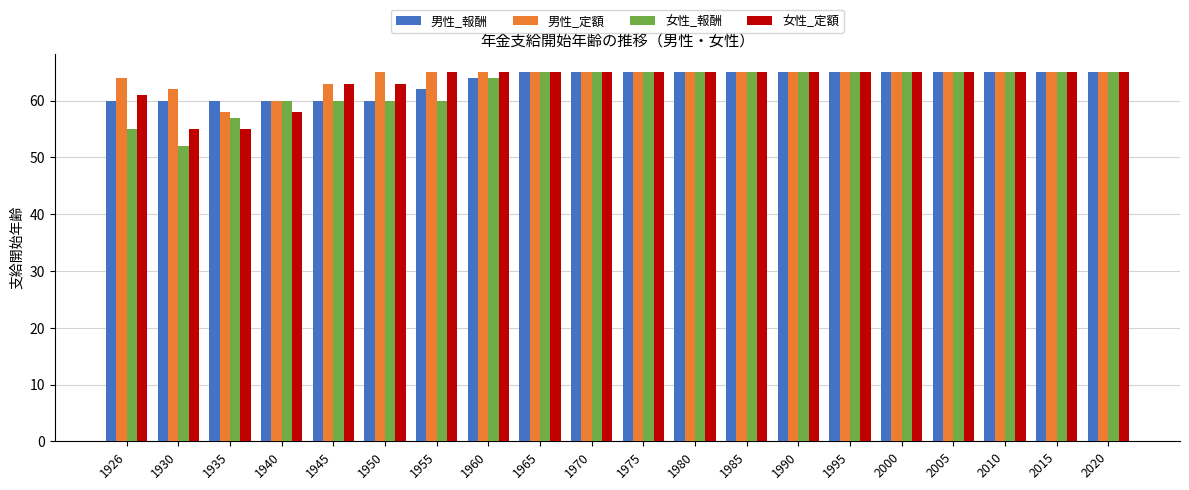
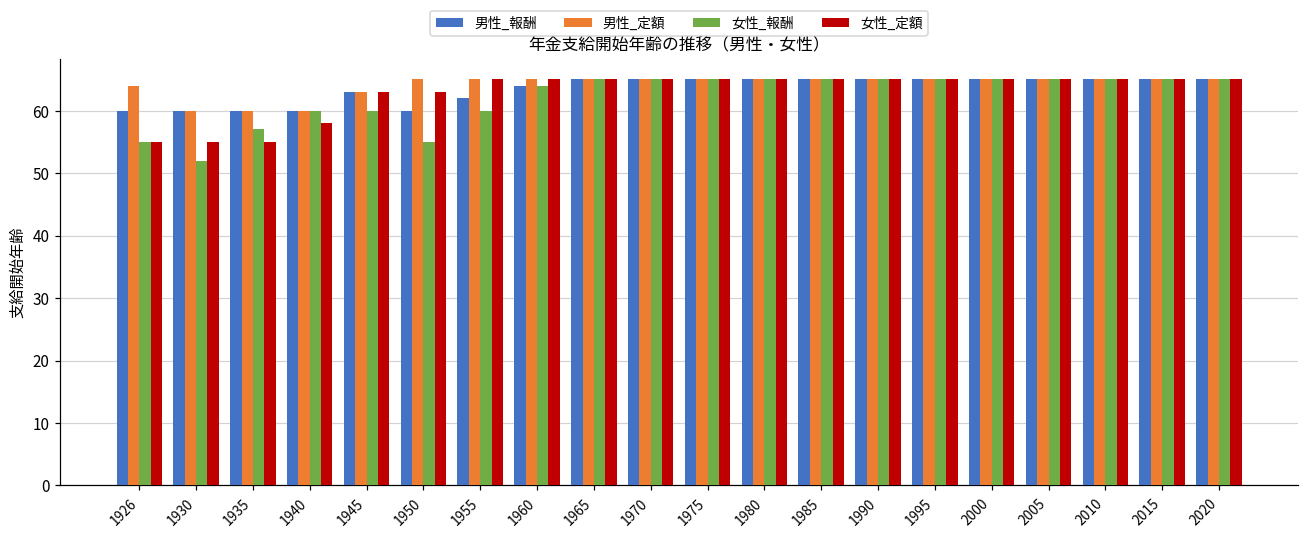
  {
    "男性_報酬": {
      "1926": 60,
      "1930": 60,
      "1935": 60,
      "1940": 60,
-     "1945": 60,
+     "1945": 63,
      "1950": 60,
      "1955": 62,
      "1960": 64,
      "1965": 65,
      "1970": 65,
      "1975": 65,
      "1980": 65,
      "1985": 65,
      "1990": 65,
      "1995": 65,
      "2000": 65,
      "2005": 65,
      "2010": 65,
      "2015": 65,
      "2020": 65
    },
    "男性_定額": {
      "1926": 64,
-     "1930": 62,
-     "1935": 58,
+     "1930": 60,
+     "1935": 60,
      "1940": 60,
      "1945": 63,
      "1950": 65,
      "1955": 65,
      "1960": 65,
      "1965": 65,
      "1970": 65,
      "1975": 65,
      "1980": 65,
      "1985": 65,
      "1990": 65,
      "1995": 65,
      "2000": 65,
      "2005": 65,
      "2010": 65,
      "2015": 65,
      "2020": 65
    },
    "女性_報酬": {
      "1926": 55,
      "1930": 52,
      "1935": 57,
      "1940": 60,
      "1945": 60,
-     "1950": 60,
+     "1950": 55,
      "1955": 60,
      "1960": 64,
      "1965": 65,
      "1970": 65,
      "1975": 65,
      "1980": 65,
      "1985": 65,
      "1990": 65,
      "1995": 65,
      "2000": 65,
      "2005": 65,
      "2010": 65,
      "2015": 65,
      "2020": 65
    },
    "女性_定額": {
-     "1926": 61,
+     "1926": 55,
      "1930": 55,
      "1935": 55,
      "1940": 58,
      "1945": 63,
      "1950": 63,
      "1955": 65,
      "1960": 65,
      "1965": 65,
      "1970": 65,
      "1975": 65,
      "1980": 65,
      "1985": 65,
      "1990": 65,
      "1995": 65,
      "2000": 65,
      "2005": 65,
      "2010": 65,
      "2015": 65,
      "2020": 65
    }
  }
